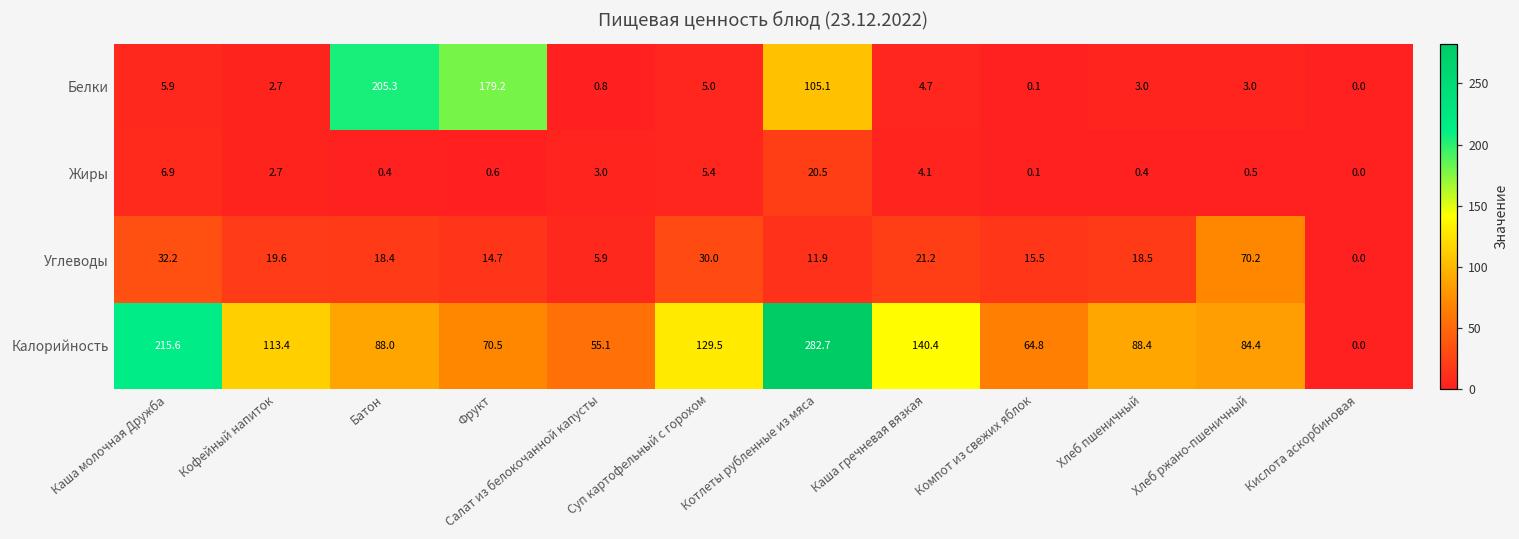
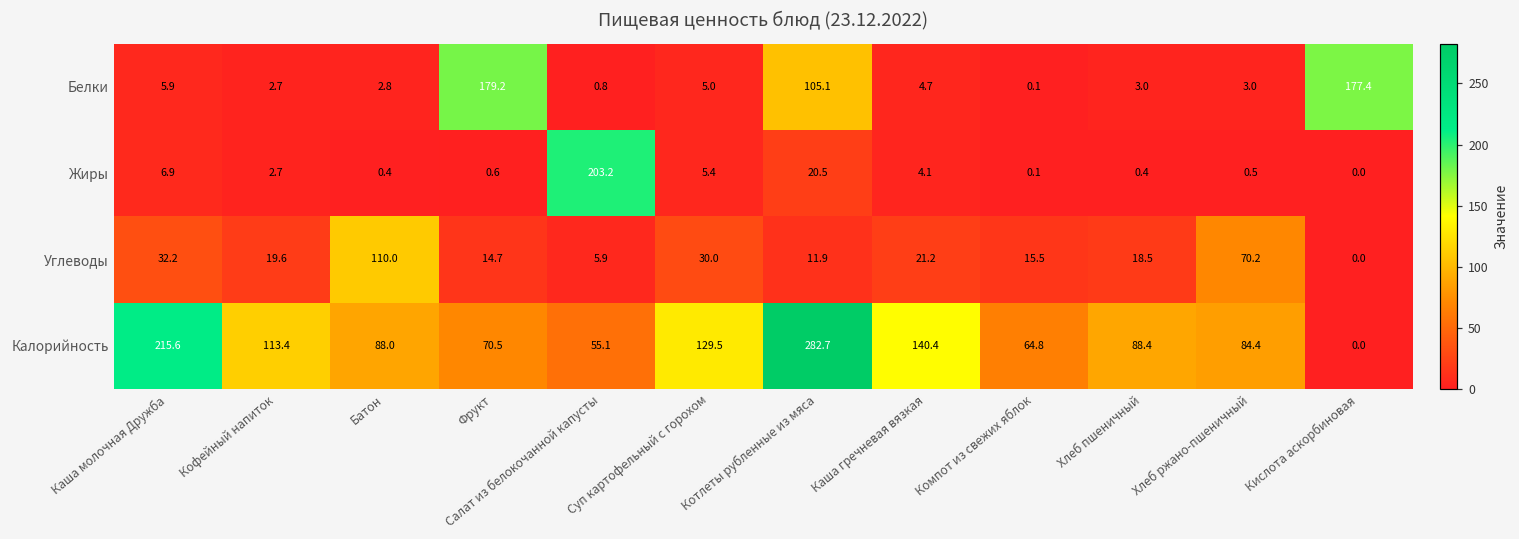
  {
    "Белки": {
      "Каша молочная Дружба": 5.9,
      "Кофейный напиток": 2.7,
-     "Батон": 205.3,
+     "Батон": 2.8,
      "Фрукт": 179.2,
      "Салат из белокочанной капусты": 0.8,
      "Суп картофельный с горохом": 5.0,
      "Котлеты рубленные из мяса": 105.1,
      "Каша гречневая вязкая": 4.7,
      "Компот из свежих яблок": 0.1,
      "Хлеб пшеничный": 3.0,
      "Хлеб ржано-пшеничный": 3.0,
-     "Кислота аскорбиновая": 0.0
+     "Кислота аскорбиновая": 177.4
    },
    "Жиры": {
      "Каша молочная Дружба": 6.9,
      "Кофейный напиток": 2.7,
      "Батон": 0.4,
      "Фрукт": 0.6,
-     "Салат из белокочанной капусты": 3.0,
+     "Салат из белокочанной капусты": 203.2,
      "Суп картофельный с горохом": 5.4,
      "Котлеты рубленные из мяса": 20.5,
      "Каша гречневая вязкая": 4.1,
      "Компот из свежих яблок": 0.1,
      "Хлеб пшеничный": 0.4,
      "Хлеб ржано-пшеничный": 0.5,
      "Кислота аскорбиновая": 0.0
    },
    "Углеводы": {
      "Каша молочная Дружба": 32.2,
      "Кофейный напиток": 19.6,
-     "Батон": 18.4,
+     "Батон": 110.0,
      "Фрукт": 14.7,
      "Салат из белокочанной капусты": 5.9,
      "Суп картофельный с горохом": 30.0,
      "Котлеты рубленные из мяса": 11.9,
      "Каша гречневая вязкая": 21.2,
      "Компот из свежих яблок": 15.5,
      "Хлеб пшеничный": 18.5,
      "Хлеб ржано-пшеничный": 70.2,
      "Кислота аскорбиновая": 0.0
    },
    "Калорийность": {
      "Каша молочная Дружба": 215.6,
      "Кофейный напиток": 113.4,
      "Батон": 88.0,
      "Фрукт": 70.5,
      "Салат из белокочанной капусты": 55.1,
      "Суп картофельный с горохом": 129.5,
      "Котлеты рубленные из мяса": 282.7,
      "Каша гречневая вязкая": 140.4,
      "Компот из свежих яблок": 64.8,
      "Хлеб пшеничный": 88.4,
      "Хлеб ржано-пшеничный": 84.4,
      "Кислота аскорбиновая": 0.0
    }
  }
